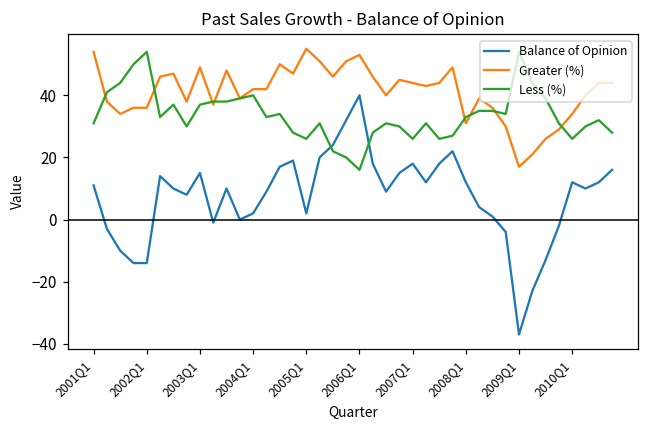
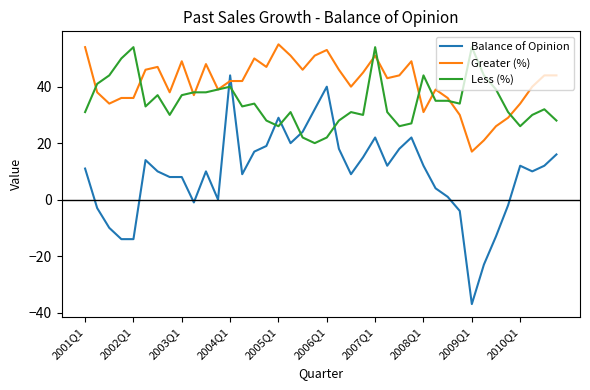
  {
    "Balance of Opinion": {
      "2001Q1": 11,
      "2002Q1": -14,
-     "2003Q1": 15,
-     "2004Q1": 2,
-     "2005Q1": 2,
+     "2003Q1": 8,
+     "2004Q1": 44,
+     "2005Q1": 29,
      "2006Q1": 40,
-     "2007Q1": 18,
+     "2007Q1": 22,
      "2008Q1": 12,
      "2009Q1": -37,
      "2010Q1": 12
    },
    "Greater (%)": {
      "2001Q1": 54,
      "2002Q1": 36,
      "2003Q1": 49,
      "2004Q1": 42,
      "2005Q1": 55,
      "2006Q1": 53,
-     "2007Q1": 44,
+     "2007Q1": 51,
      "2008Q1": 31,
      "2009Q1": 17,
      "2010Q1": 34
    },
    "Less (%)": {
      "2001Q1": 31,
      "2002Q1": 54,
      "2003Q1": 37,
      "2004Q1": 40,
      "2005Q1": 26,
-     "2006Q1": 16,
-     "2007Q1": 26,
-     "2008Q1": 33,
+     "2006Q1": 22,
+     "2007Q1": 54,
+     "2008Q1": 44,
      "2010Q1": 26
    }
  }
